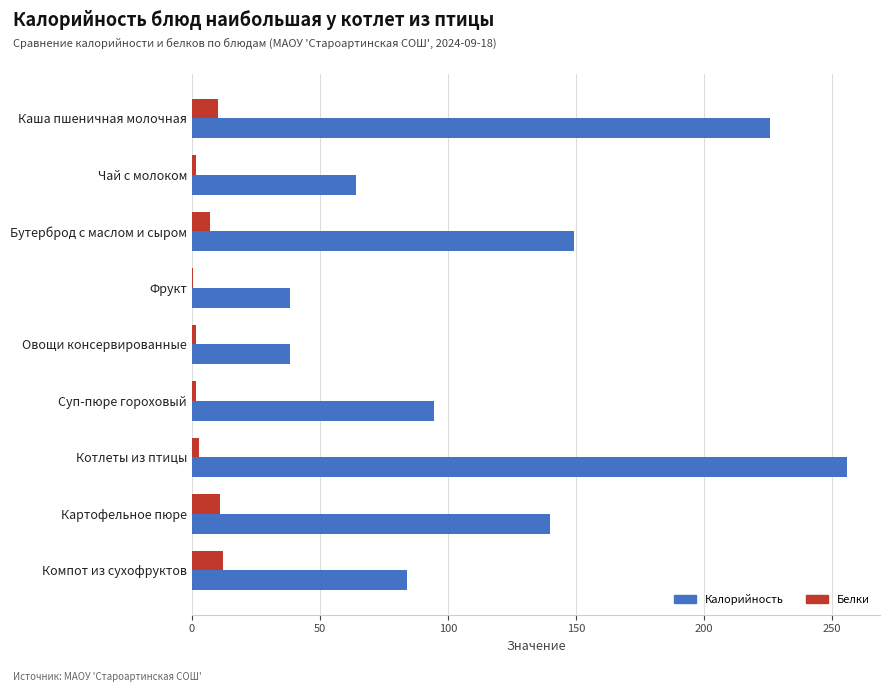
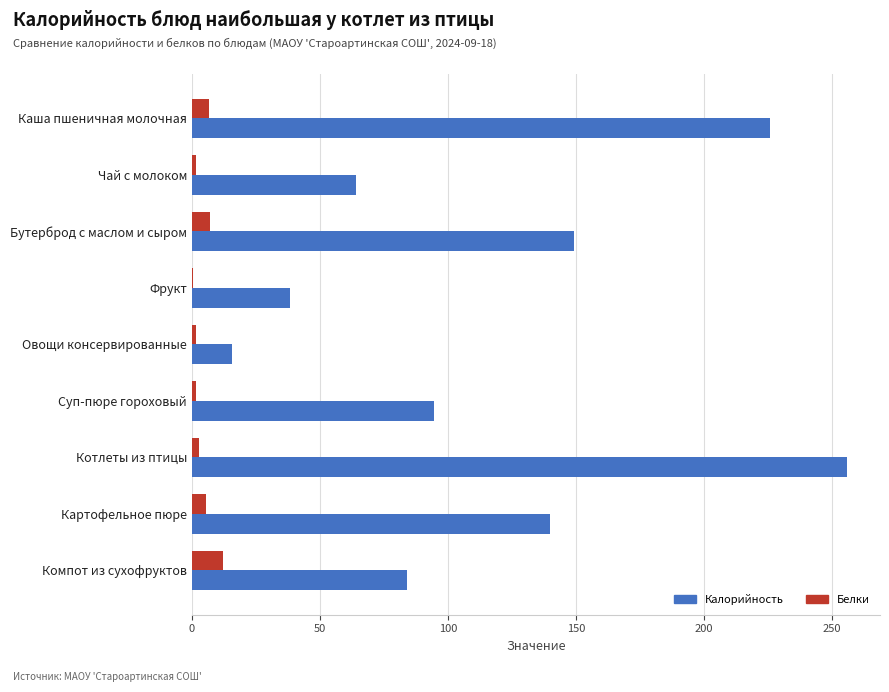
  {
    "Калорийность": {
      "Каша пшеничная молочная": 226,
      "Чай с молоком": 64,
      "Бутерброд с маслом и сыром": 149,
      "Фрукт": 38,
-     "Овощи консервированные": 38,
+     "Овощи консервированные": 15,
      "Суп-пюре гороховый": 94,
      "Котлеты из птицы": 256,
      "Картофельное пюре": 140,
      "Компот из сухофруктов": 84
    },
    "Белки": {
-     "Каша пшеничная молочная": 10,
+     "Каша пшеничная молочная": 7,
      "Чай с молоком": 2,
      "Бутерброд с маслом и сыром": 7,
      "Овощи консервированные": 2,
      "Суп-пюре гороховый": 2,
      "Котлеты из птицы": 3,
-     "Картофельное пюре": 11,
+     "Картофельное пюре": 5,
      "Компот из сухофруктов": 12
    }
  }
